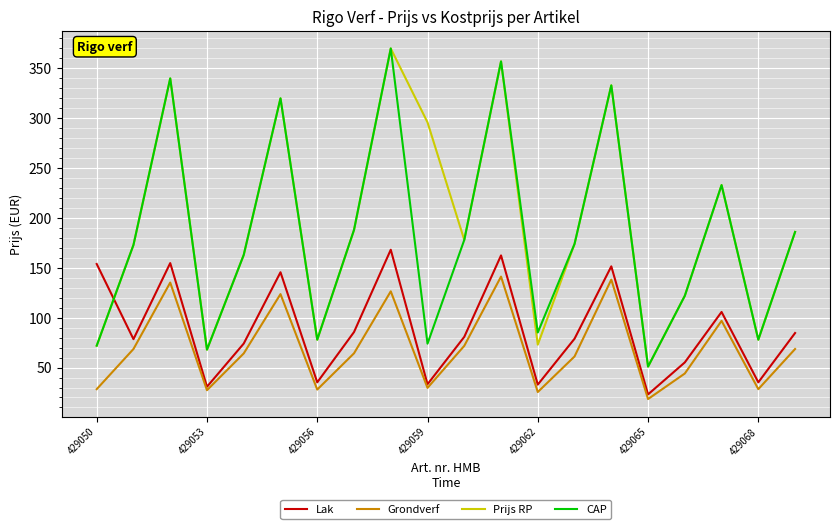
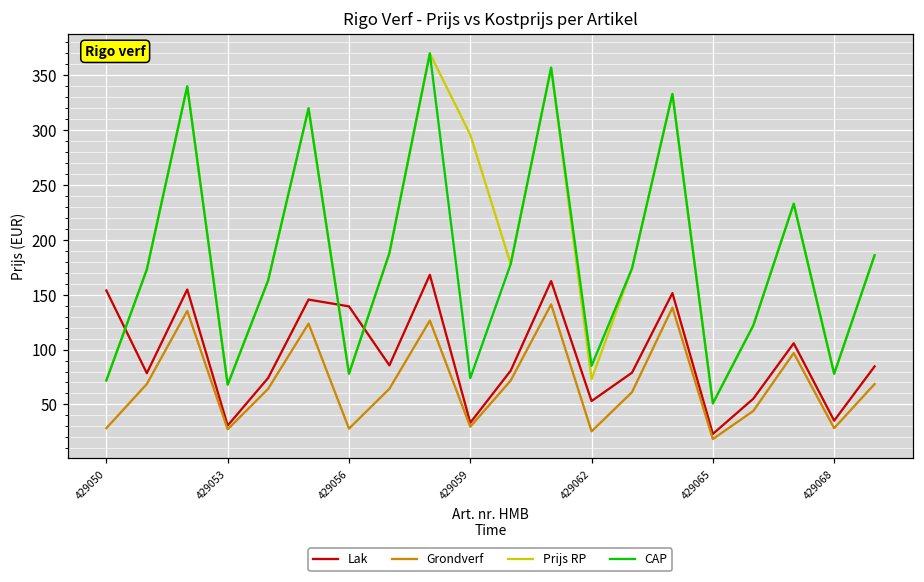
  {
    "Lak": {
      "429050": 150,
      "429053": 30,
-     "429056": 40,
+     "429056": 140,
      "429059": 30,
-     "429062": 30,
+     "429062": 50,
      "429065": 20,
      "429068": 40
    },
    "Grondverf": {
      "429050": 30,
      "429053": 30,
      "429056": 30,
      "429059": 30,
      "429062": 30,
      "429065": 20,
      "429068": 30
    },
    "Prijs RP": {
      "429059": 300,
      "429062": 70
    },
    "CAP": {
      "429059": 70,
      "429062": 90
    }
  }
